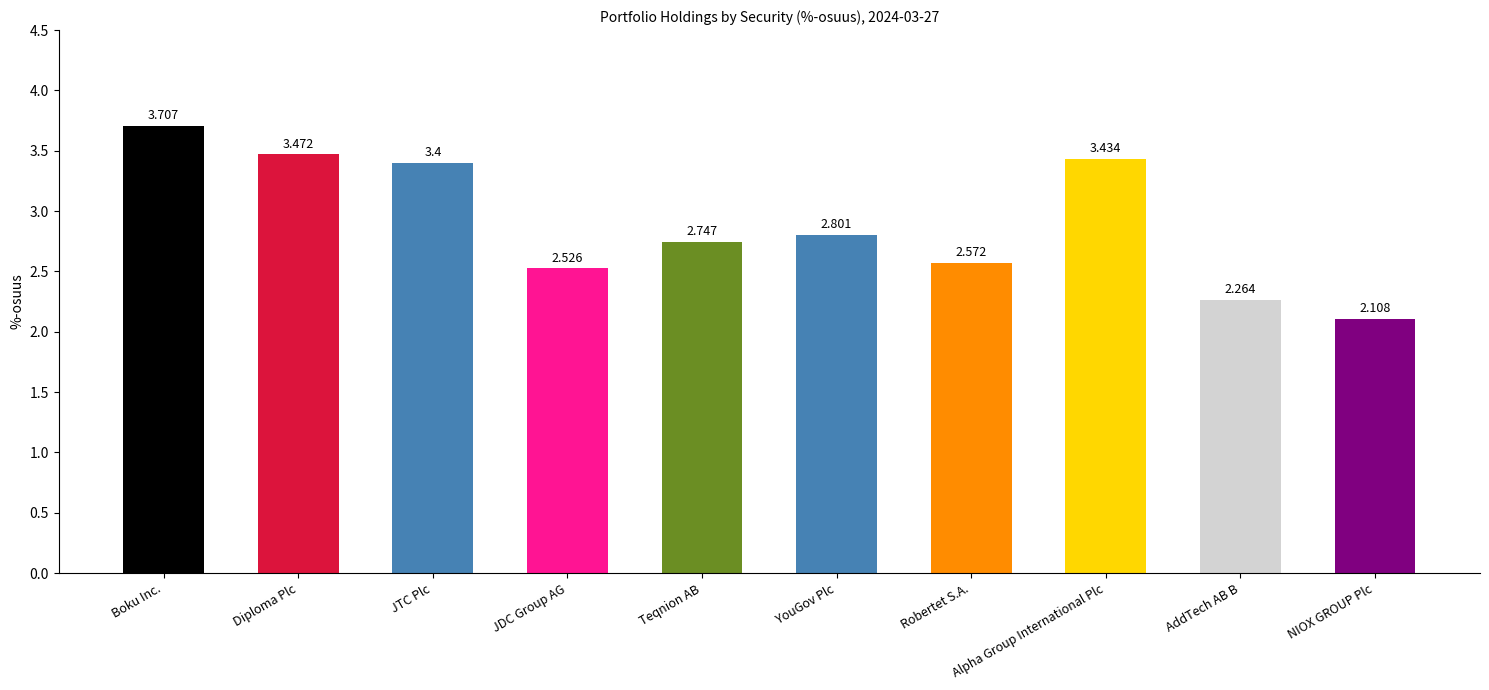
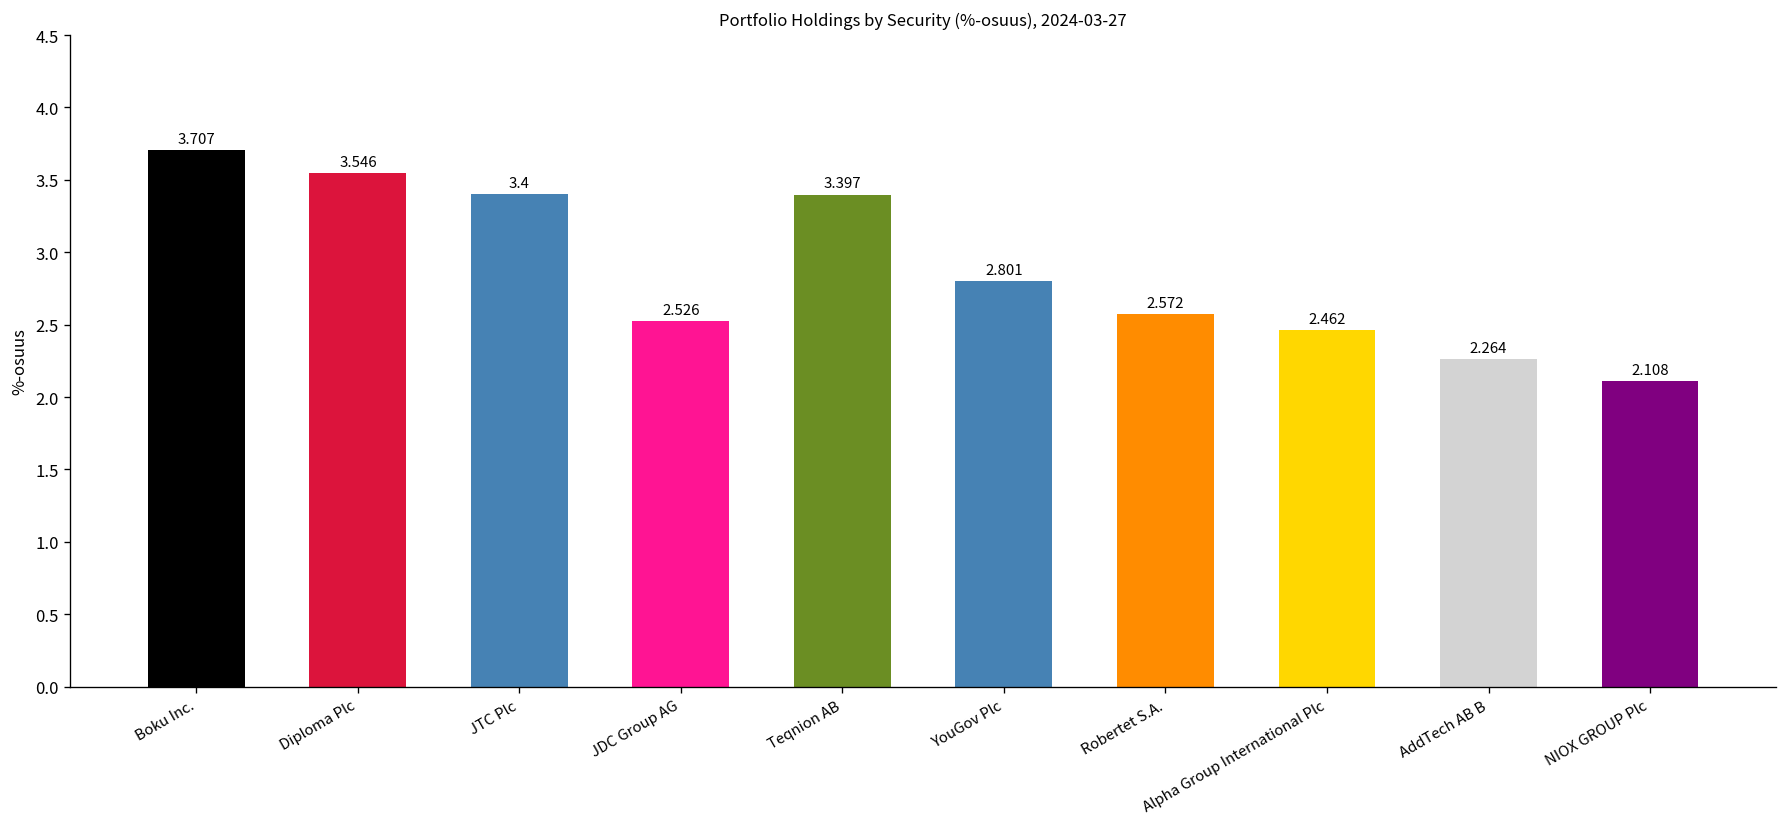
  {
    "Boku Inc.": 3.707,
-   "Diploma Plc": 3.472,
+   "Diploma Plc": 3.546,
    "JTC Plc": 3.4,
    "JDC Group AG": 2.526,
-   "Teqnion AB": 2.747,
+   "Teqnion AB": 3.397,
    "YouGov Plc": 2.801,
    "Robertet S.A.": 2.572,
-   "Alpha Group International Plc": 3.434,
+   "Alpha Group International Plc": 2.462,
    "AddTech AB B": 2.264,
    "NIOX GROUP Plc": 2.108
  }
